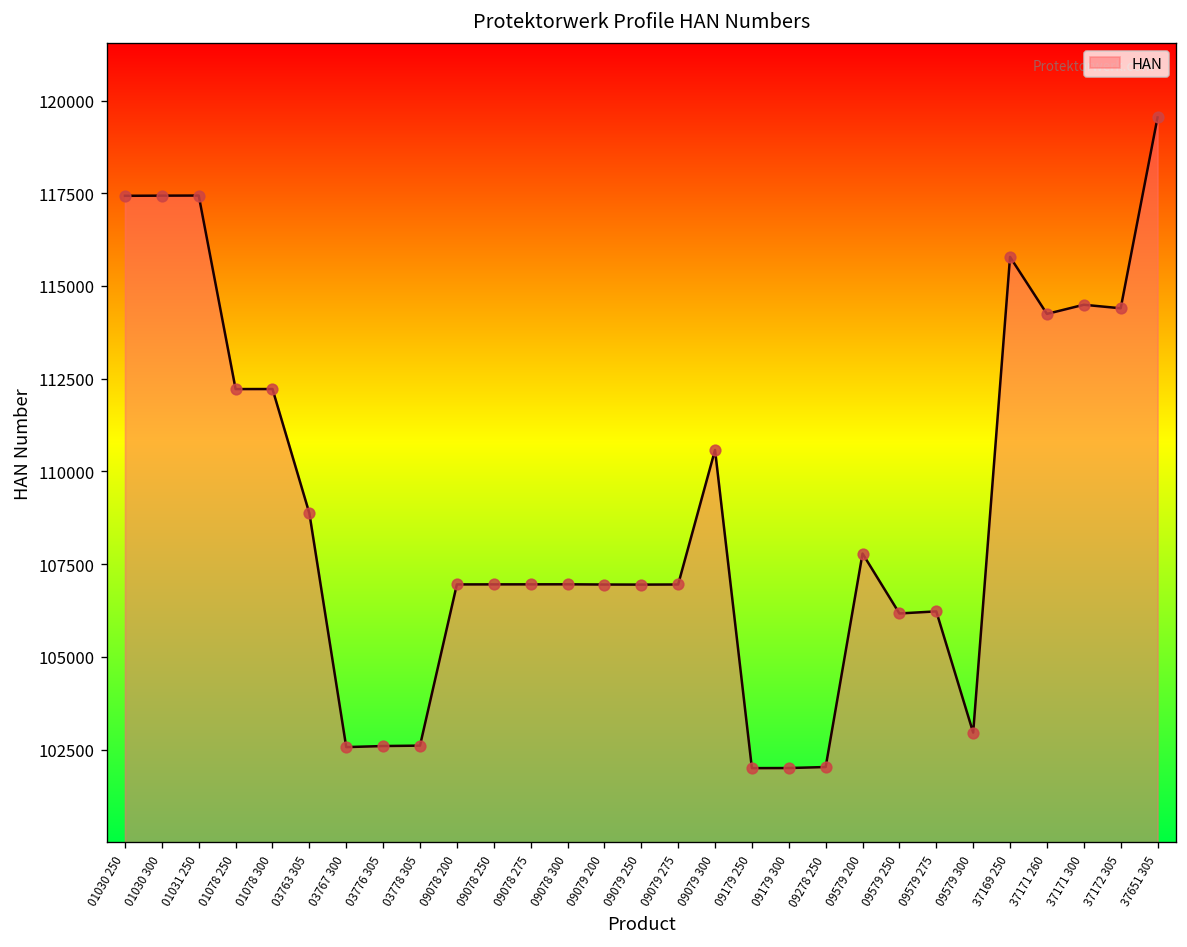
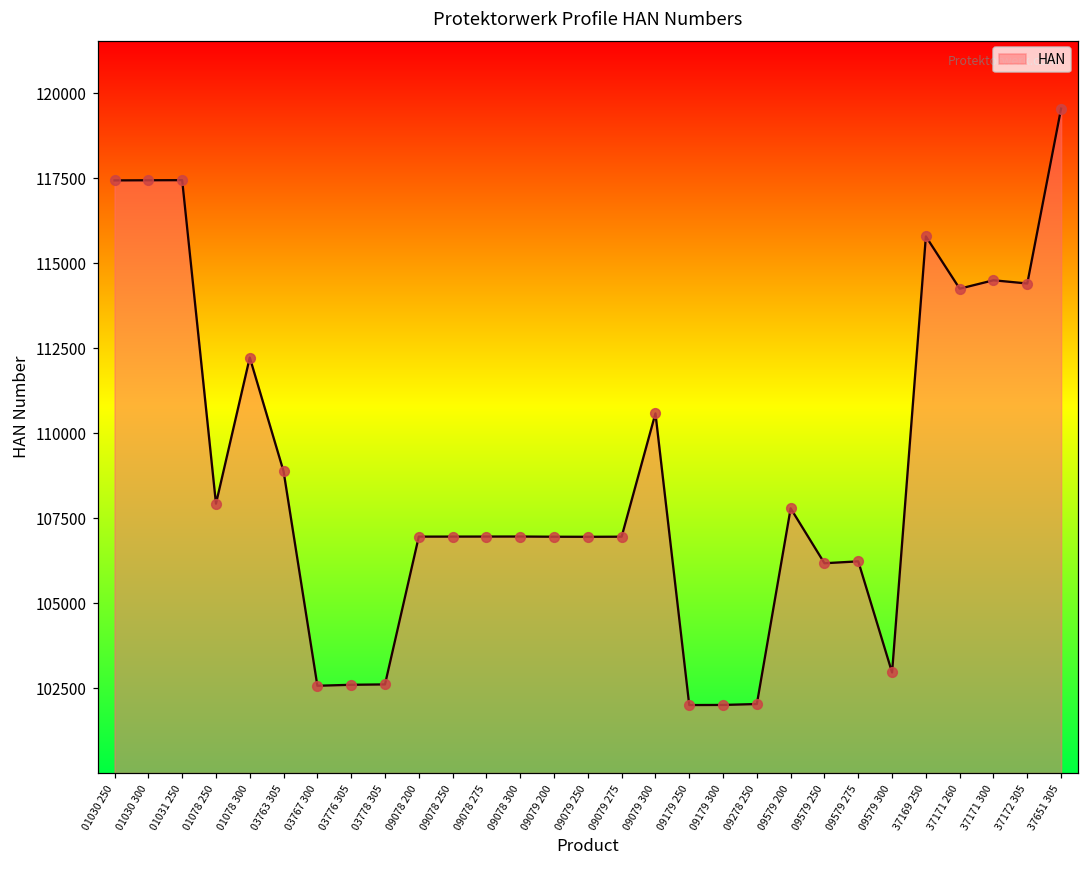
  {
    "01030 250": 117400,
    "01030 300": 117400,
    "01031 250": 117400,
-   "01078 250": 112200,
+   "01078 250": 107900,
    "01078 300": 112200,
    "03763 305": 108900,
    "03767 300": 102600,
    "03776 305": 102600,
    "03778 305": 102600,
    "09078 200": 107000,
    "09078 250": 107000,
    "09078 275": 107000,
    "09078 300": 107000,
    "09079 200": 107000,
    "09079 250": 107000,
    "09079 275": 107000,
    "09079 300": 110600,
    "09179 250": 102000,
    "09179 300": 102000,
    "09278 250": 102000,
    "09579 200": 107800,
    "09579 250": 106200,
    "09579 275": 106200,
    "09579 300": 103000,
    "37169 250": 115800,
    "37171 260": 114200,
    "37171 300": 114500,
    "37172 305": 114400,
    "37651 305": 119500
  }
